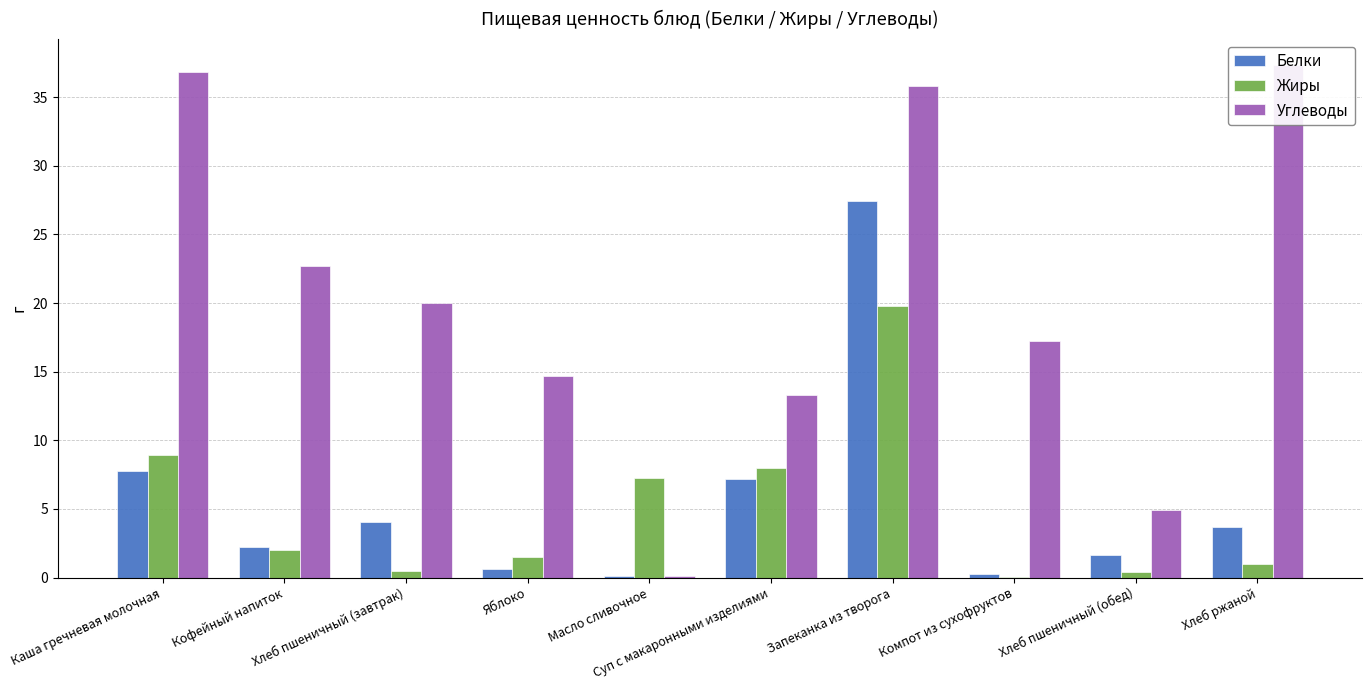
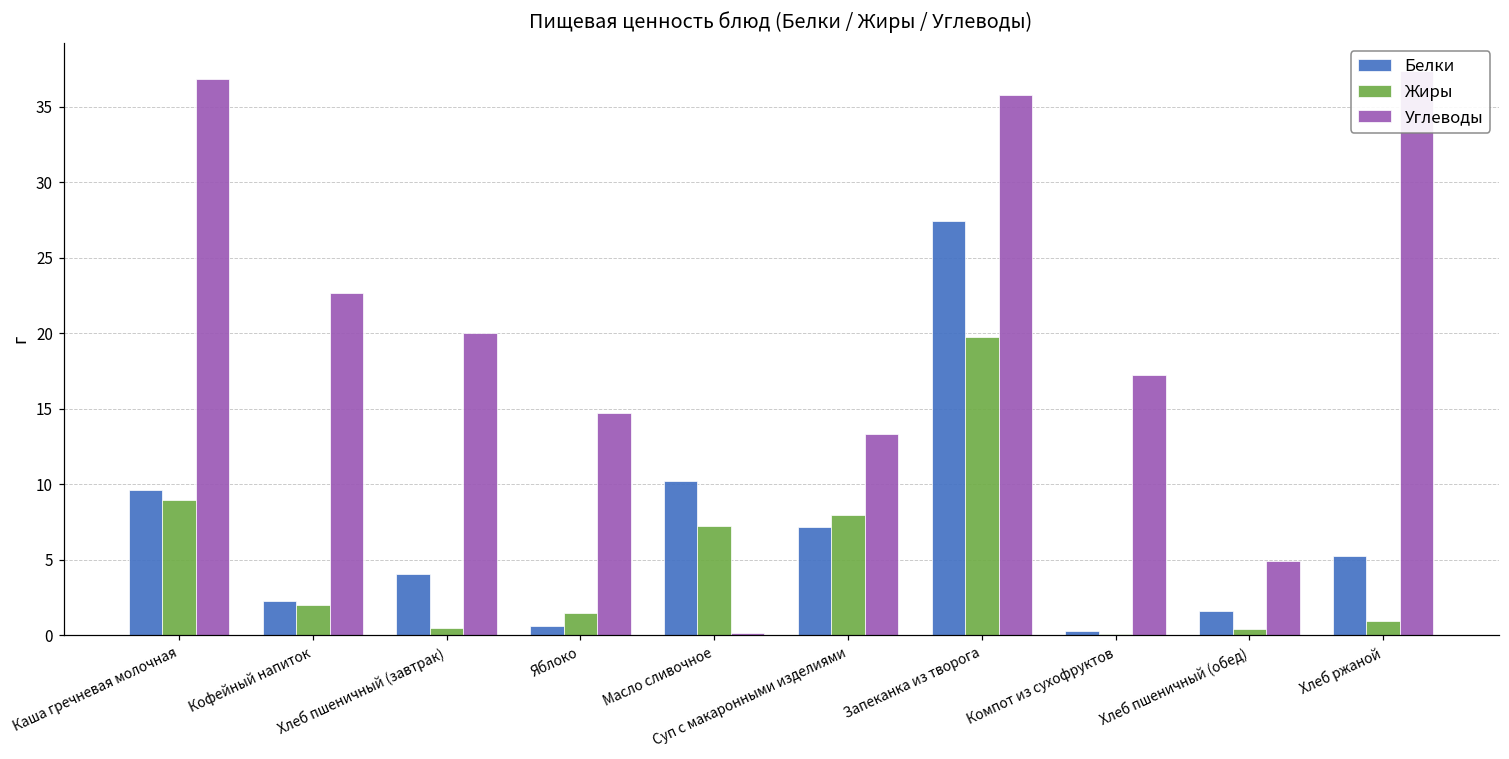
  {
    "Белки": {
-     "Каша гречневая молочная": 7.8,
+     "Каша гречневая молочная": 9.7,
      "Кофейный напиток": 2.3,
      "Хлеб пшеничный (завтрак)": 4.1,
      "Яблоко": 0.6,
-     "Масло сливочное": 0.1,
+     "Масло сливочное": 10.2,
      "Суп с макаронными изделиями": 7.2,
      "Запеканка из творога": 27.5,
      "Компот из сухофруктов": 0.3,
      "Хлеб пшеничный (обед)": 1.6,
-     "Хлеб ржаной": 3.7
+     "Хлеб ржаной": 5.3
    },
    "Жиры": {
      "Каша гречневая молочная": 9.0,
      "Кофейный напиток": 2.0,
      "Хлеб пшеничный (завтрак)": 0.5,
      "Яблоко": 1.5,
      "Масло сливочное": 7.3,
      "Суп с макаронными изделиями": 8.0,
      "Запеканка из творога": 19.8,
      "Хлеб пшеничный (обед)": 0.4,
      "Хлеб ржаной": 1.0
    },
    "Углеводы": {
      "Каша гречневая молочная": 36.9,
      "Кофейный напиток": 22.7,
      "Хлеб пшеничный (завтрак)": 20.0,
      "Яблоко": 14.7,
      "Суп с макаронными изделиями": 13.3,
      "Запеканка из творога": 35.8,
      "Компот из сухофруктов": 17.2,
      "Хлеб пшеничный (обед)": 4.9
    }
  }
